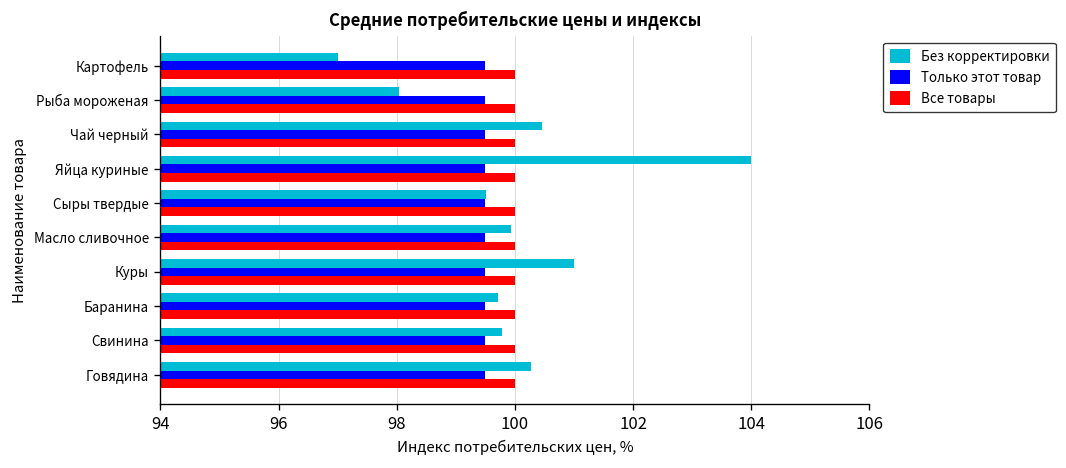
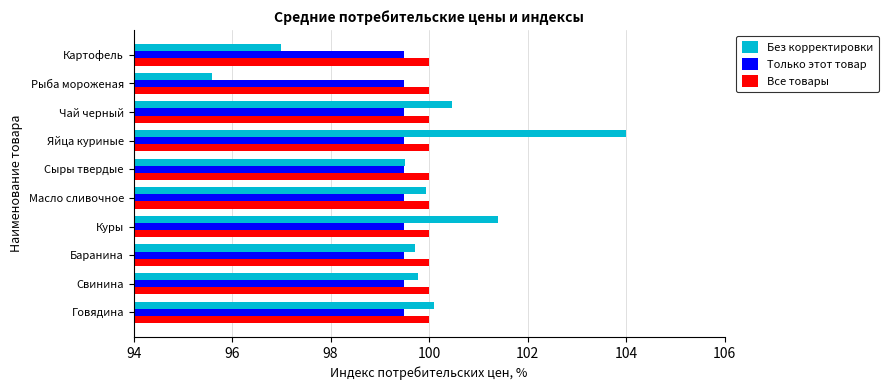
  {
    "Без корректировки": {
      "Картофель": 97.0,
-     "Рыба мороженая": 98.0,
+     "Рыба мороженая": 95.6,
      "Чай черный": 100.5,
      "Яйца куриные": 104.0,
      "Сыры твердые": 99.5,
      "Масло сливочное": 99.9,
-     "Куры": 101.0,
+     "Куры": 101.4,
      "Баранина": 99.7,
      "Свинина": 99.8,
-     "Говядина": 100.3
+     "Говядина": 100.1
    },
    "Только этот товар": {
      "Картофель": 99.5,
      "Рыба мороженая": 99.5,
      "Чай черный": 99.5,
      "Яйца куриные": 99.5,
      "Сыры твердые": 99.5,
      "Масло сливочное": 99.5,
      "Куры": 99.5,
      "Баранина": 99.5,
      "Свинина": 99.5,
      "Говядина": 99.5
    },
    "Все товары": {
      "Картофель": 100.0,
      "Рыба мороженая": 100.0,
      "Чай черный": 100.0,
      "Яйца куриные": 100.0,
      "Сыры твердые": 100.0,
      "Масло сливочное": 100.0,
      "Куры": 100.0,
      "Баранина": 100.0,
      "Свинина": 100.0,
      "Говядина": 100.0
    }
  }
